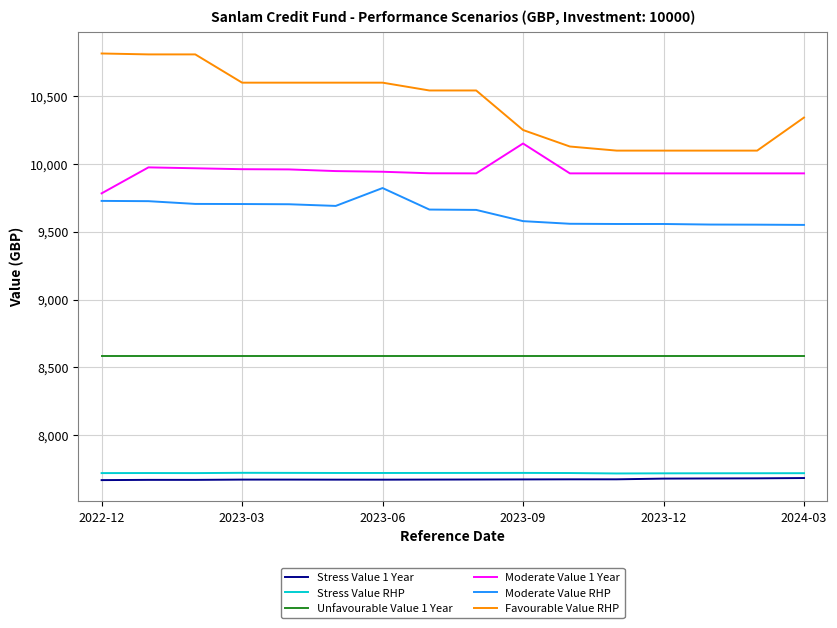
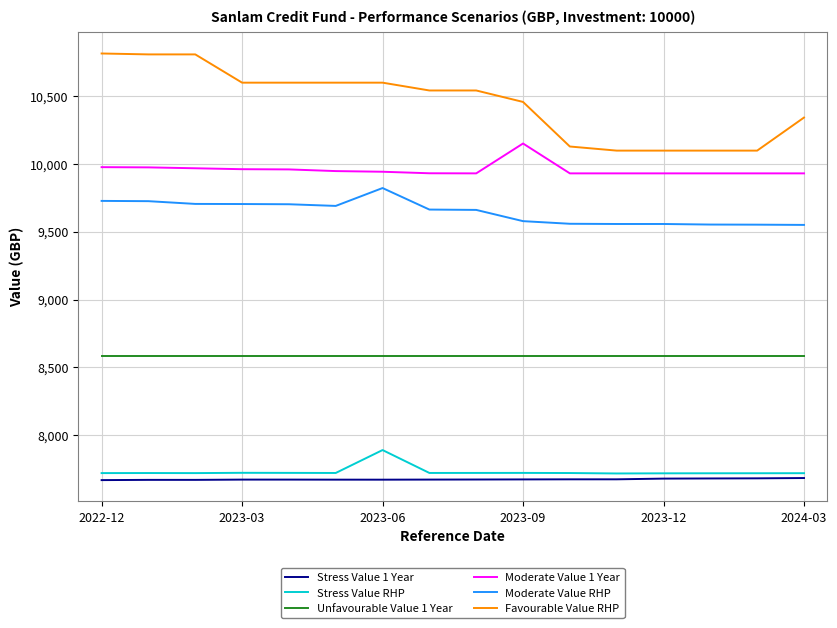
  {
    "Stress Value 1 Year": {
      "2022-12": "7,670",
      "2023-03": "7,680",
      "2023-06": "7,670",
      "2023-09": "7,680",
      "2023-12": "7,680",
      "2024-03": "7,690"
    },
    "Stress Value RHP": {
      "2022-12": "7,720",
      "2023-03": "7,730",
-     "2023-06": "7,720",
+     "2023-06": "7,890",
      "2023-09": "7,720",
      "2023-12": "7,720",
      "2024-03": "7,720"
    },
    "Unfavourable Value 1 Year": {
      "2022-12": "8,590",
      "2023-03": "8,590",
      "2023-06": "8,590",
      "2023-09": "8,590",
      "2023-12": "8,590",
      "2024-03": "8,590"
    },
    "Moderate Value 1 Year": {
-     "2022-12": "9,780",
+     "2022-12": "9,970",
      "2023-03": "9,960",
      "2023-06": "9,940",
      "2023-09": "10,150",
      "2023-12": "9,930",
      "2024-03": "9,930"
    },
    "Moderate Value RHP": {
      "2022-12": "9,730",
      "2023-03": "9,700",
      "2023-06": "9,820",
      "2023-09": "9,580",
      "2023-12": "9,560",
      "2024-03": "9,550"
    },
    "Favourable Value RHP": {
      "2022-12": "10,810",
      "2023-03": "10,600",
      "2023-06": "10,600",
-     "2023-09": "10,250",
+     "2023-09": "10,450",
      "2023-12": "10,100",
      "2024-03": "10,340"
    }
  }
